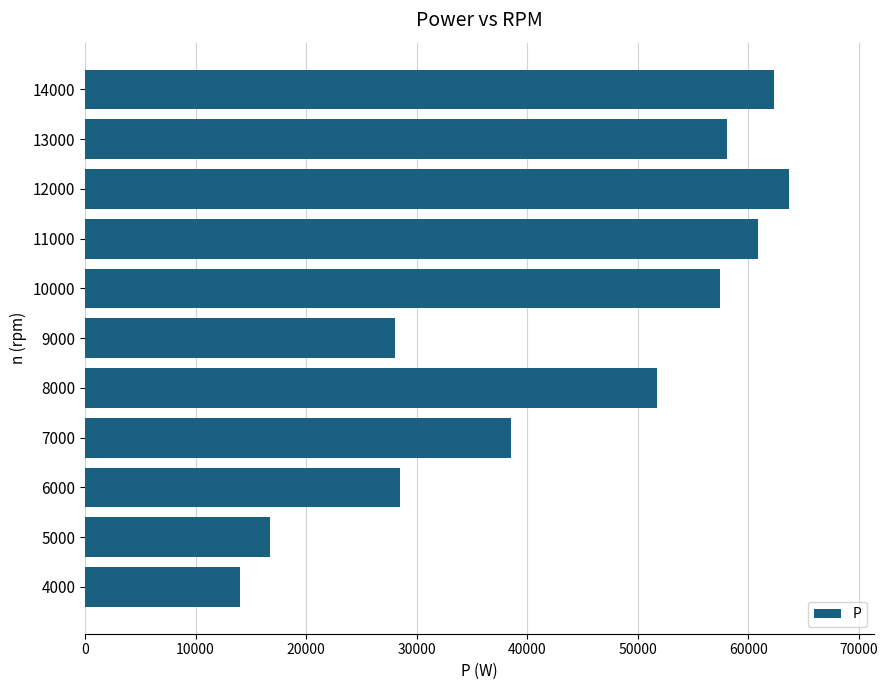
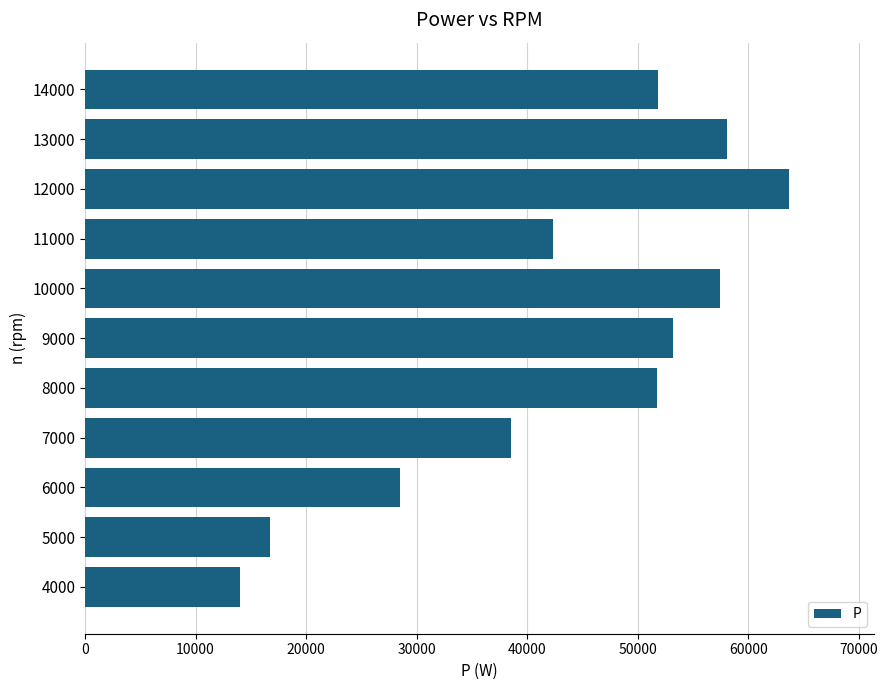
  {
-   "14000": 62300,
+   "14000": 51800,
    "13000": 58100,
    "12000": 63700,
-   "11000": 60900,
+   "11000": 42300,
    "10000": 57400,
-   "9000": 28100,
+   "9000": 53200,
    "8000": 51700,
    "7000": 38500,
    "6000": 28500,
    "5000": 16700,
    "4000": 14000
  }
